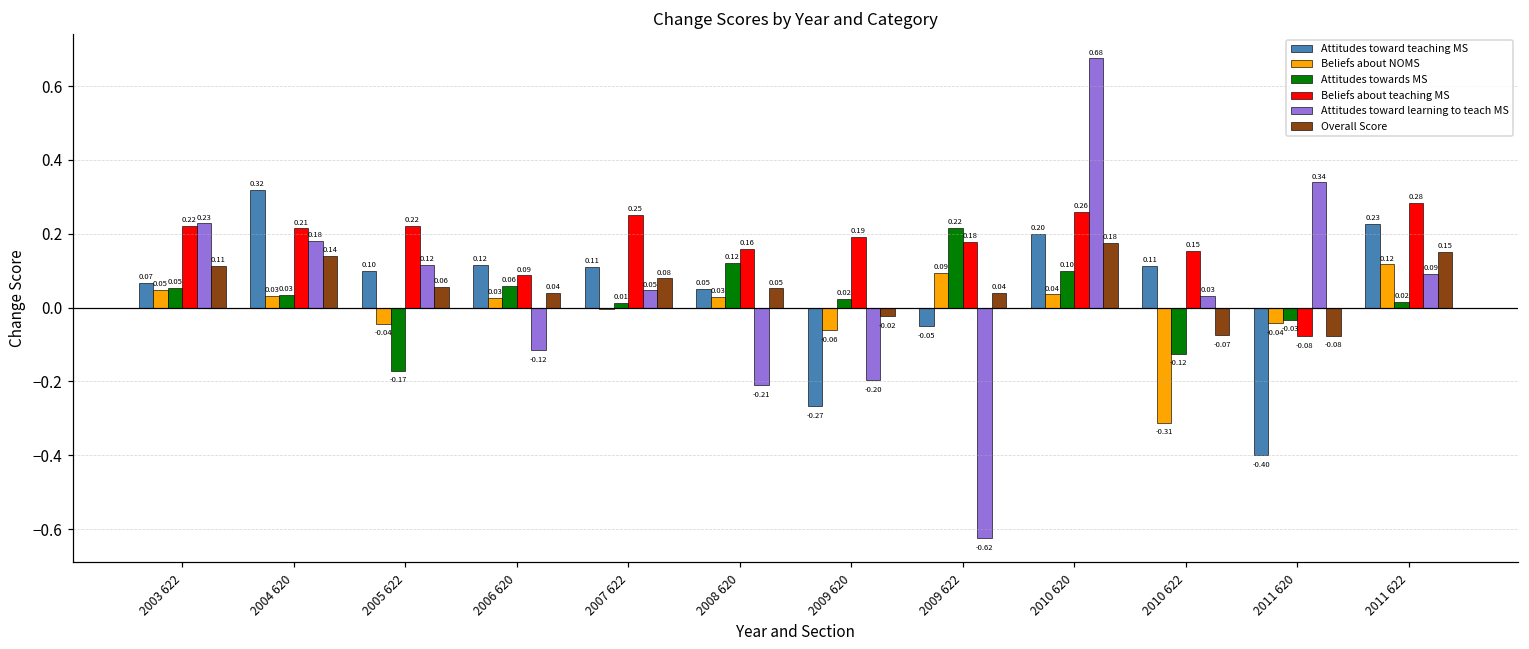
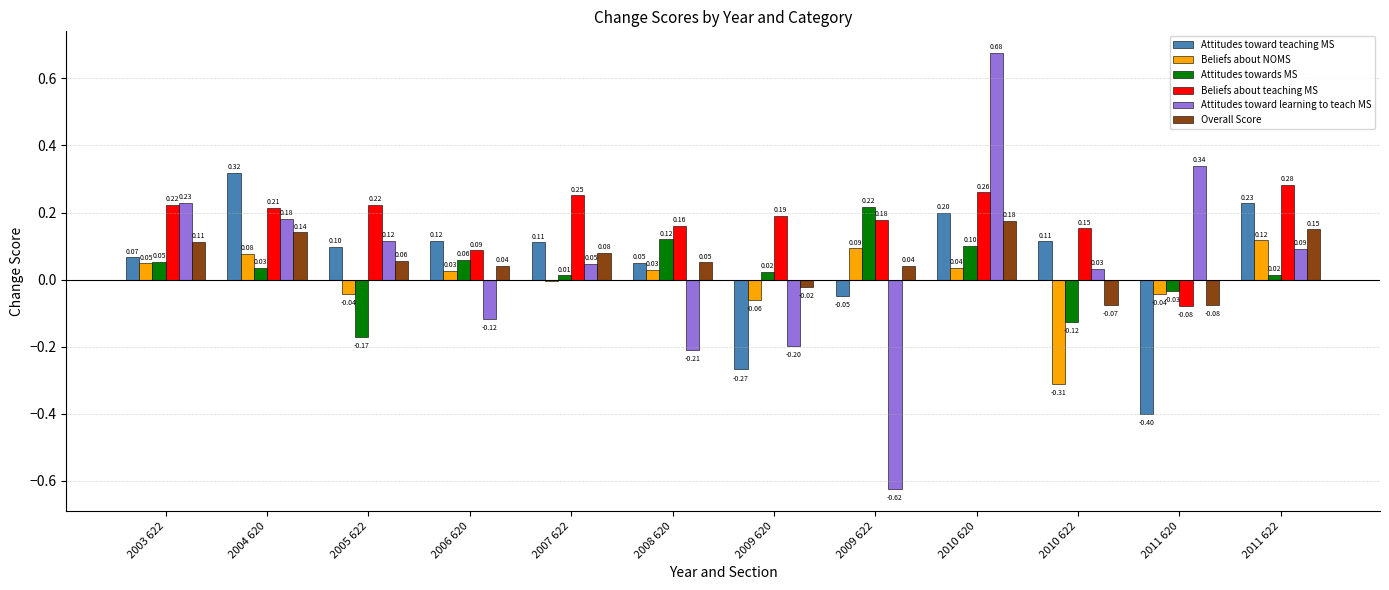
  {
    "Attitudes toward teaching MS": {
      "2003 622": 0.07,
      "2004 620": 0.32,
      "2005 622": 0.10,
      "2006 620": 0.12,
      "2007 622": 0.11,
      "2008 620": 0.05,
      "2009 620": -0.27,
      "2009 622": -0.05,
      "2010 620": 0.20,
      "2010 622": 0.11,
      "2011 620": -0.40,
      "2011 622": 0.23
    },
    "Beliefs about NOMS": {
      "2003 622": 0.05,
-     "2004 620": 0.03,
+     "2004 620": 0.08,
      "2005 622": -0.04,
      "2006 620": 0.03,
      "2008 620": 0.03,
      "2009 620": -0.06,
      "2009 622": 0.09,
      "2010 620": 0.04,
      "2010 622": -0.31,
      "2011 620": -0.04,
      "2011 622": 0.12
    },
    "Attitudes towards MS": {
      "2003 622": 0.05,
      "2004 620": 0.03,
      "2005 622": -0.17,
      "2006 620": 0.06,
      "2007 622": 0.01,
      "2008 620": 0.12,
      "2009 620": 0.02,
      "2009 622": 0.22,
      "2010 620": 0.10,
      "2010 622": -0.12,
      "2011 620": -0.03,
      "2011 622": 0.02
    },
    "Beliefs about teaching MS": {
      "2003 622": 0.22,
      "2004 620": 0.21,
      "2005 622": 0.22,
      "2006 620": 0.09,
      "2007 622": 0.25,
      "2008 620": 0.16,
      "2009 620": 0.19,
      "2009 622": 0.18,
      "2010 620": 0.26,
      "2010 622": 0.15,
      "2011 620": -0.08,
      "2011 622": 0.28
    },
    "Attitudes toward learning to teach MS": {
      "2003 622": 0.23,
      "2004 620": 0.18,
      "2005 622": 0.12,
      "2006 620": -0.12,
      "2007 622": 0.05,
      "2008 620": -0.21,
      "2009 620": -0.20,
      "2009 622": -0.62,
      "2010 620": 0.68,
      "2010 622": 0.03,
      "2011 620": 0.34,
      "2011 622": 0.09
    },
    "Overall Score": {
      "2003 622": 0.11,
      "2004 620": 0.14,
      "2005 622": 0.06,
      "2006 620": 0.04,
      "2007 622": 0.08,
      "2008 620": 0.05,
      "2009 620": -0.02,
      "2009 622": 0.04,
      "2010 620": 0.18,
      "2010 622": -0.07,
      "2011 620": -0.08,
      "2011 622": 0.15
    }
  }
